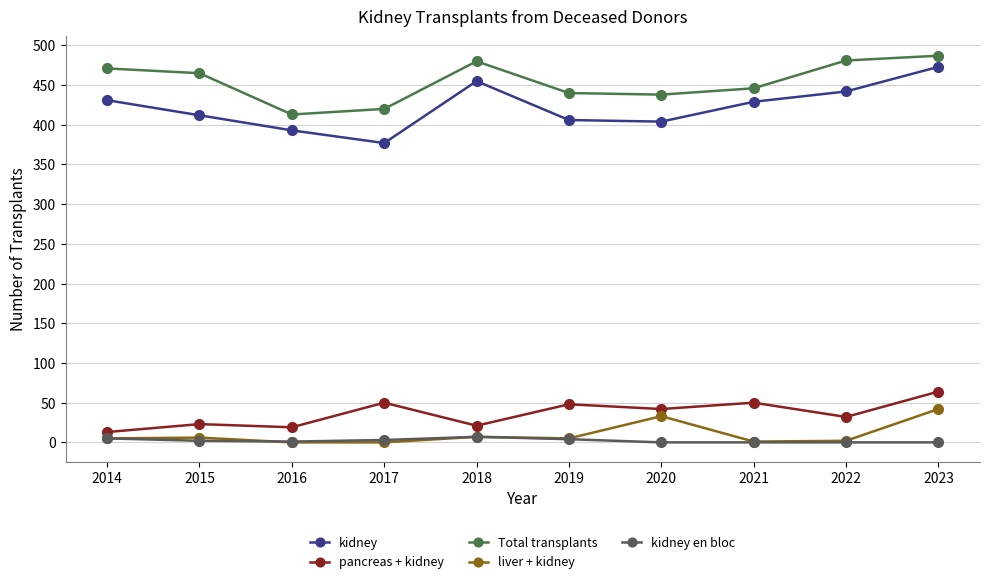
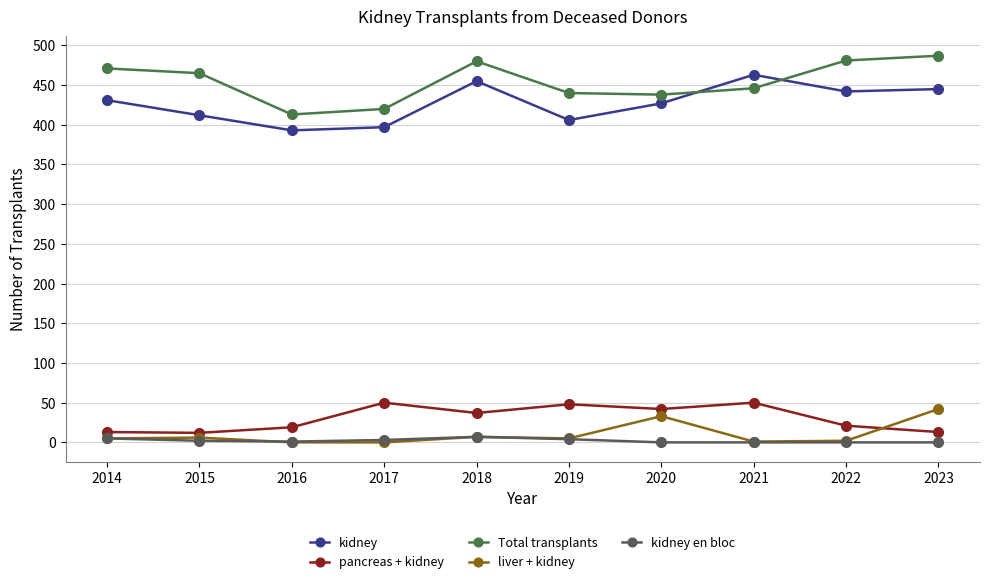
  {
    "kidney": {
      "2014": 430,
      "2015": 410,
      "2016": 390,
-     "2017": 380,
+     "2017": 400,
      "2018": 460,
      "2019": 410,
-     "2020": 400,
-     "2021": 430,
+     "2020": 430,
+     "2021": 460,
      "2022": 440,
-     "2023": 470
+     "2023": 450
    },
    "pancreas + kidney": {
      "2014": 10,
-     "2015": 20,
+     "2015": 10,
      "2016": 20,
      "2017": 50,
-     "2018": 20,
+     "2018": 40,
      "2019": 50,
      "2020": 40,
      "2021": 50,
-     "2022": 30,
-     "2023": 60
+     "2022": 20,
+     "2023": 10
    },
    "liver + kidney": {
      "2015": 10,
      "2020": 30,
      "2023": 40
    }
  }
